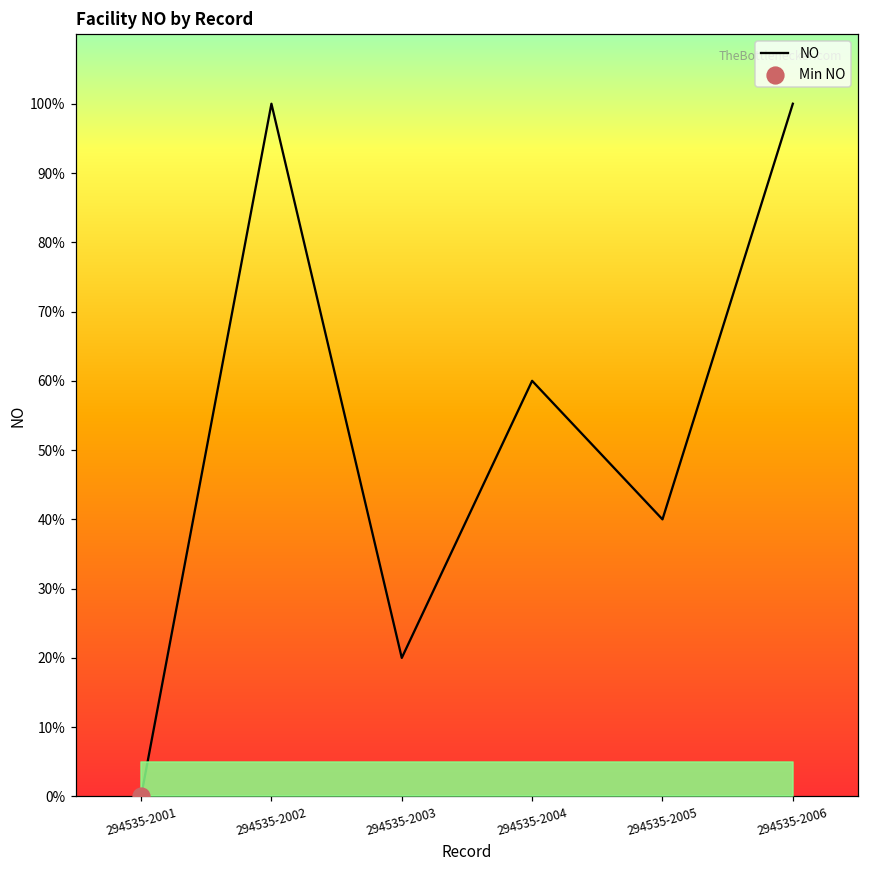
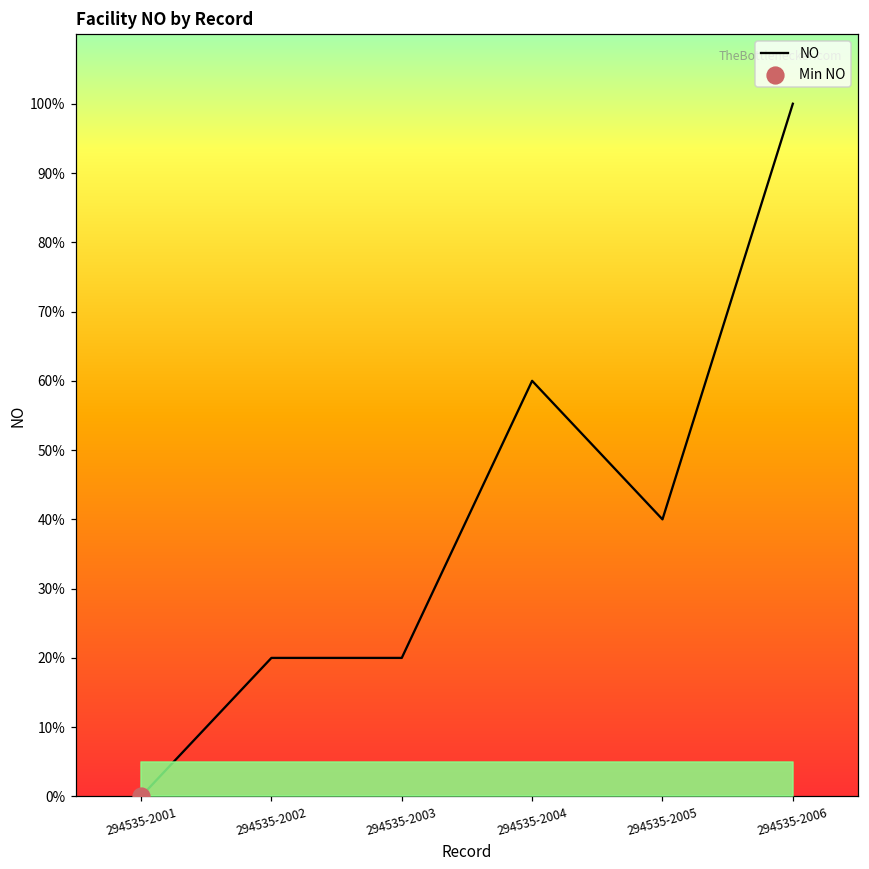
  {
    "NO": {
-     "294535-2002": "100%",
+     "294535-2002": "20%",
      "294535-2003": "20%",
      "294535-2004": "60%",
      "294535-2005": "40%",
      "294535-2006": "100%"
    }
  }
